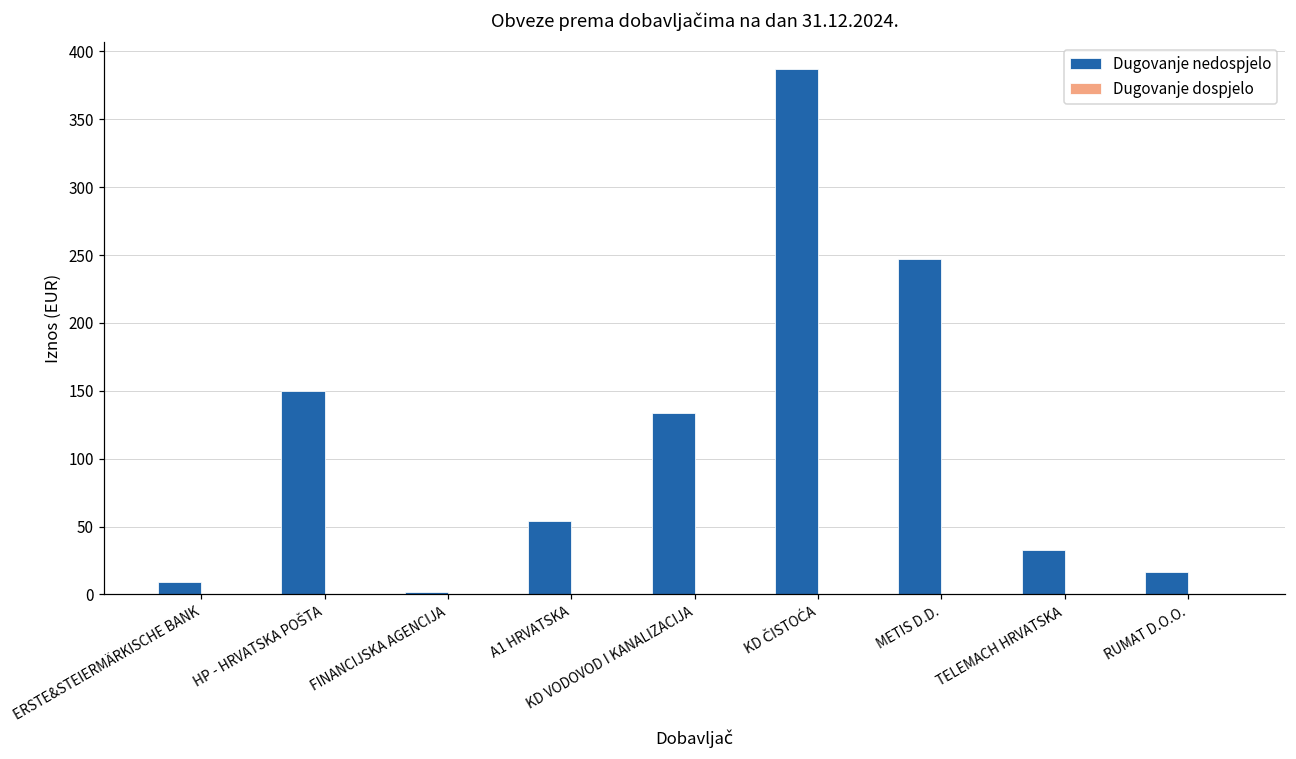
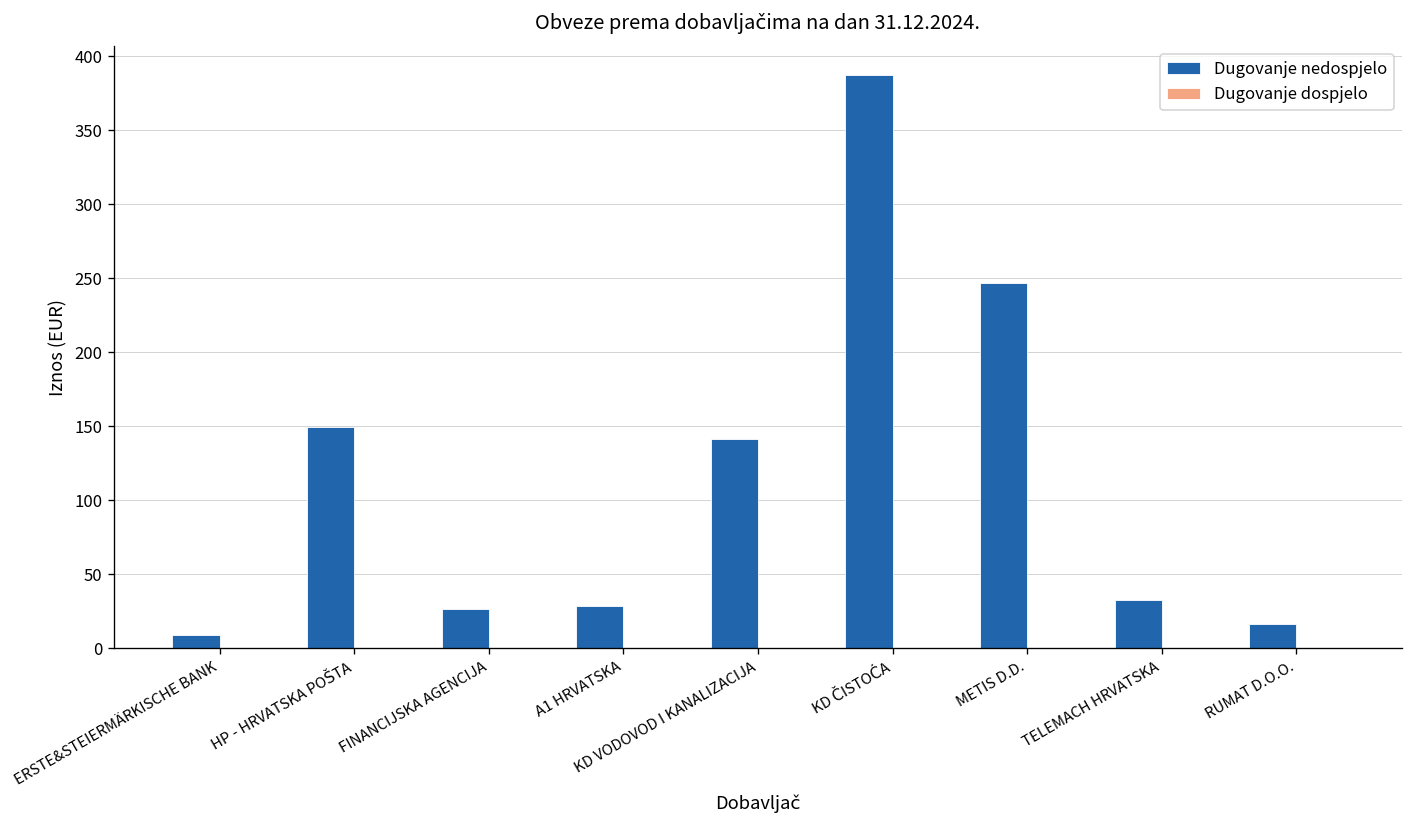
  {
    "Dugovanje nedospjelo": {
      "ERSTE&STEIERMÄRKISCHE BANK": 9,
      "HP - HRVATSKA POŠTA": 150,
-     "FINANCIJSKA AGENCIJA": 2,
-     "A1 HRVATSKA": 54,
-     "KD VODOVOD I KANALIZACIJA": 134,
+     "FINANCIJSKA AGENCIJA": 27,
+     "A1 HRVATSKA": 29,
+     "KD VODOVOD I KANALIZACIJA": 141,
      "KD ČISTOĆA": 387,
      "METIS D.D.": 247,
      "TELEMACH HRVATSKA": 33,
      "RUMAT D.O.O.": 16
    },
    "Dugovanje dospjelo": {
      "ERSTE&STEIERMÄRKISCHE BANK": 0,
      "HP - HRVATSKA POŠTA": 0,
      "FINANCIJSKA AGENCIJA": 0,
      "A1 HRVATSKA": 0,
      "KD VODOVOD I KANALIZACIJA": 0,
      "KD ČISTOĆA": 0,
      "METIS D.D.": 0,
      "TELEMACH HRVATSKA": 0,
      "RUMAT D.O.O.": 0
    }
  }
